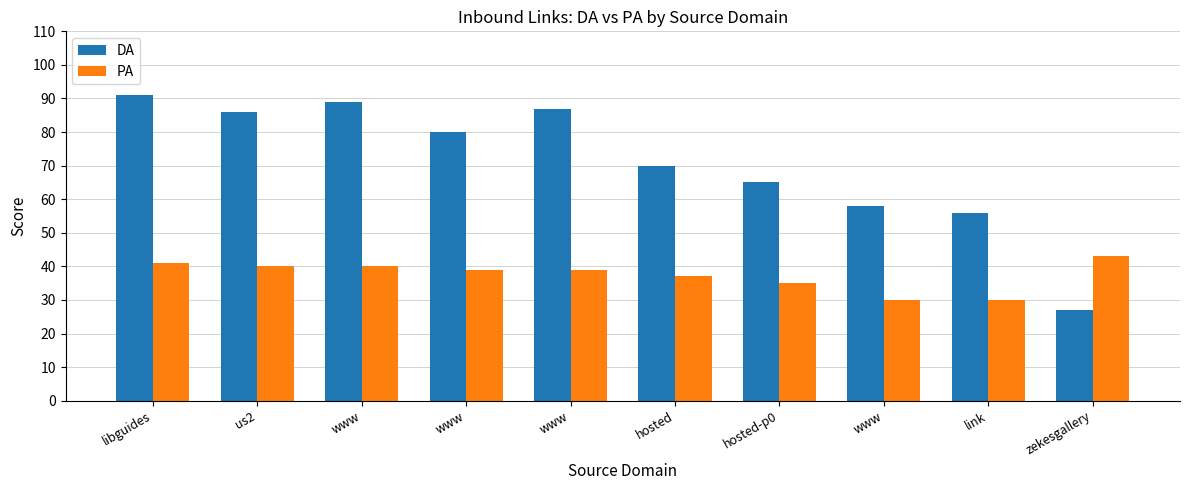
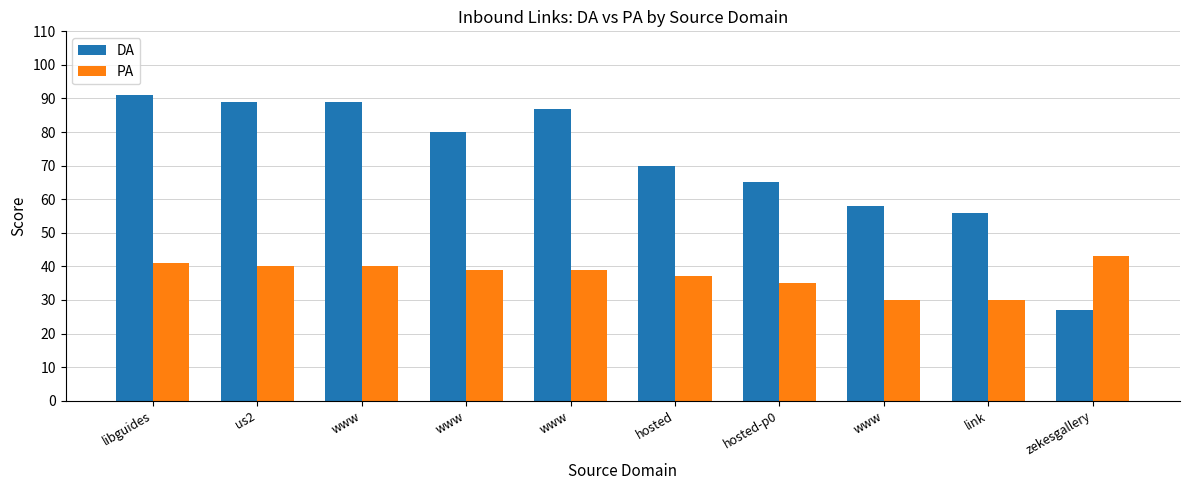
  {
    "DA": {
      "libguides": 91,
-     "us2": 86,
+     "us2": 89,
      "hosted": 70,
      "hosted-p0": 65,
      "link": 56,
      "zekesgallery": 27
    },
    "PA": {
      "libguides": 41,
      "us2": 40,
      "hosted": 37,
      "hosted-p0": 35,
      "link": 30,
      "zekesgallery": 43
    }
  }
